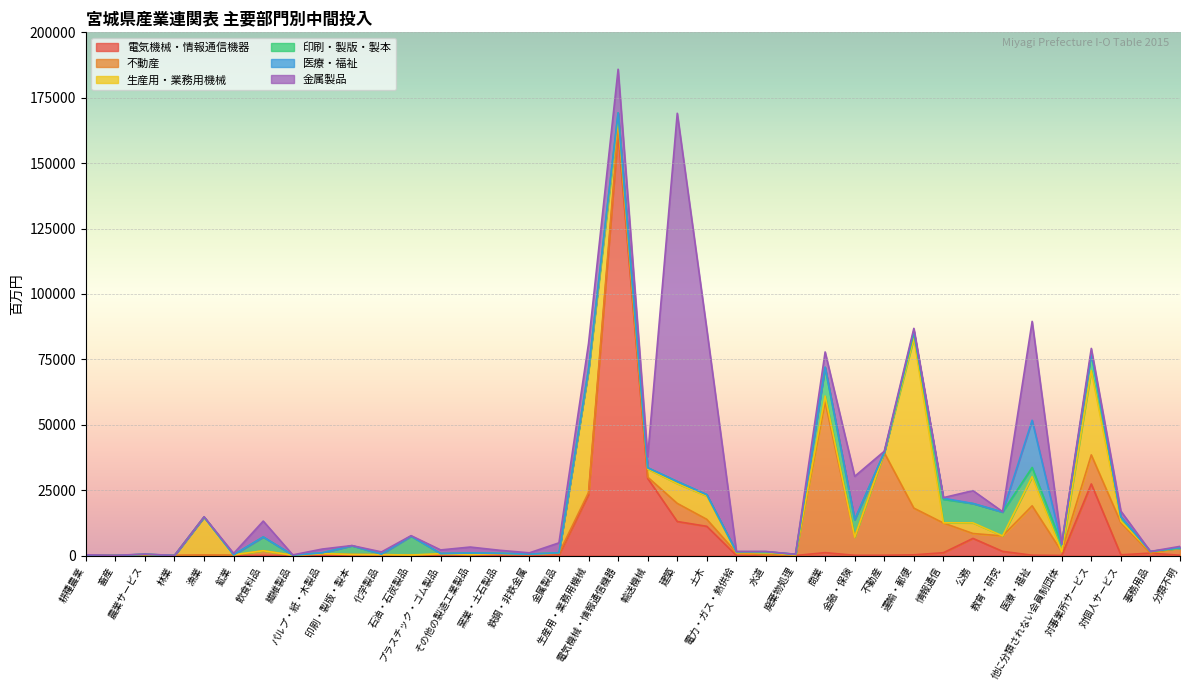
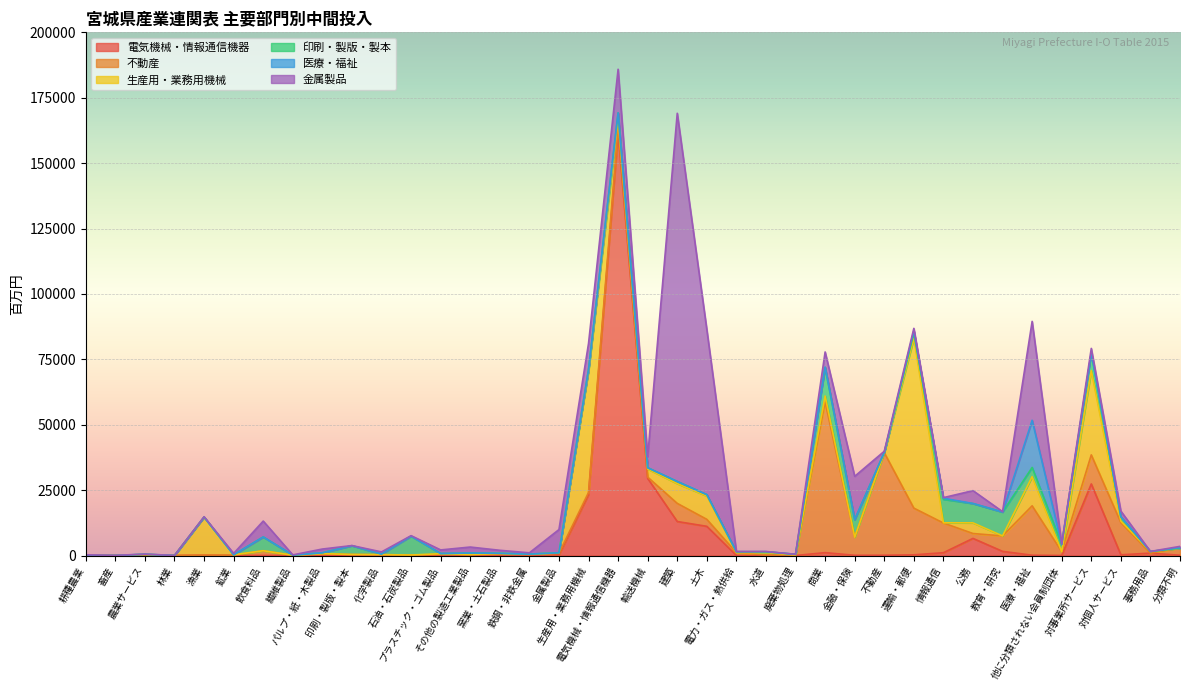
  {
    "生産用・業務用機械": {
      "電気機械・情報通信機器": 4000,
      "商業": 2000,
      "運輸・郵便": 65000,
      "公務": 4000,
      "医療・福祉": 11000,
      "対事業所サービス": 32000
    },
    "印刷・製版・製本": {
      "医療・福祉": 4000
    },
    "医療・福祉": {
      "医療・福祉": 18000
    },
    "金属製品": {
      "飲食料品": 6000,
      "パルプ・紙・木製品": 1000,
      "プラスチック・ゴム製品": 1000,
      "その他の製造工業製品": 2000,
      "窯業・土石製品": 1000,
-     "金属製品": 4000,
+     "金属製品": 9000,
      "生産用・業務用機械": 10000,
      "電気機械・情報通信機器": 17000,
      "輸送機械": 4000,
      "建築": 141000,
      "土木": 63000,
      "商業": 6000,
      "金融・保険": 17000,
      "公務": 5000,
      "医療・福祉": 38000,
      "対事業所サービス": 2000,
      "対個人サービス": 2000
    }
  }
